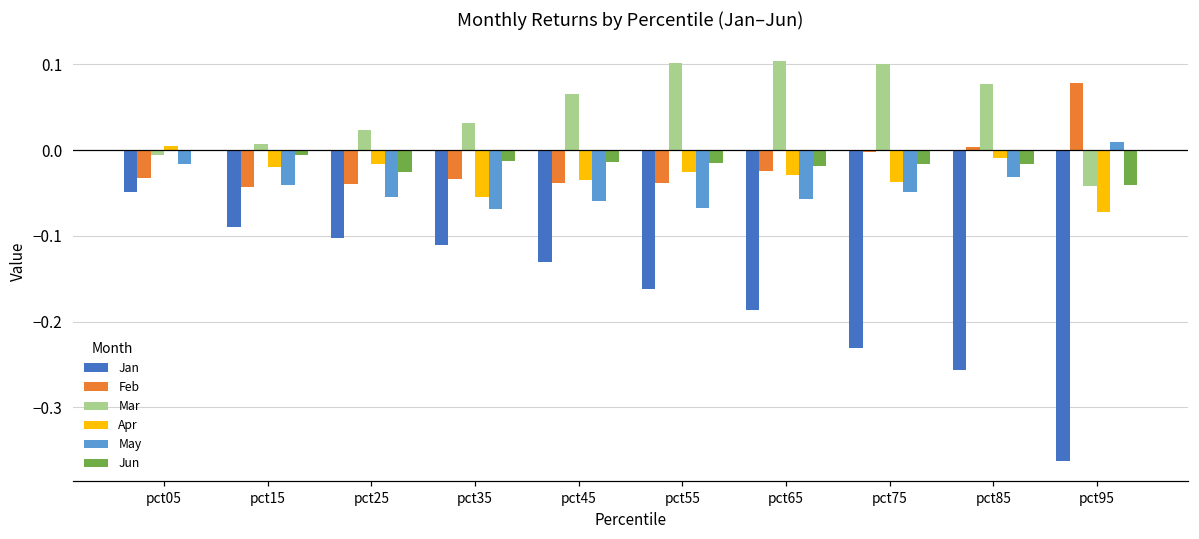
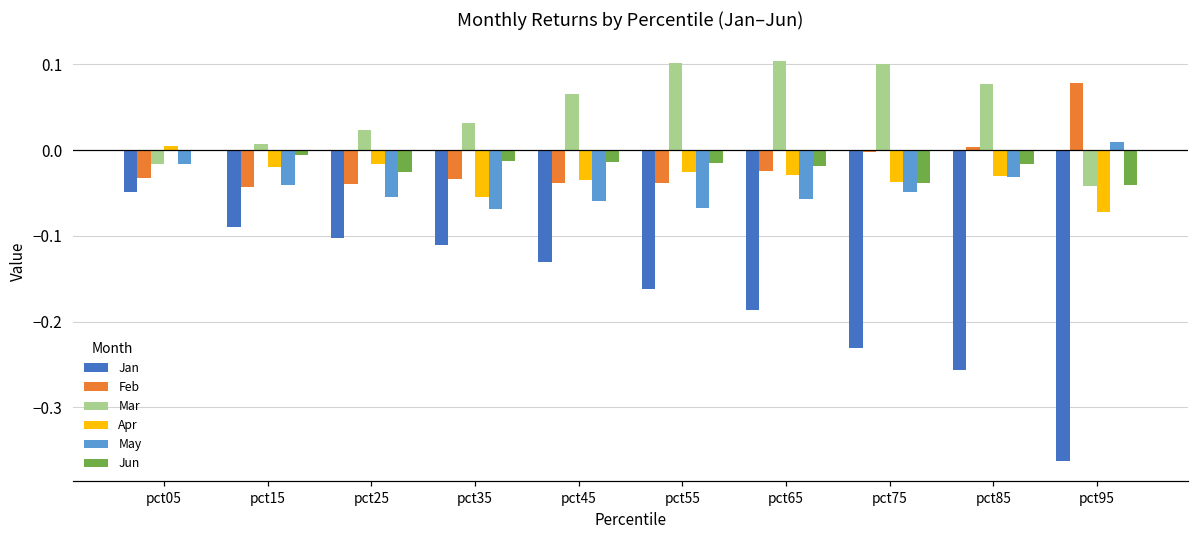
  {
    "Feb": {
      "pct05": -0.03,
      "pct15": -0.04,
      "pct25": -0.04,
      "pct35": -0.03,
      "pct45": -0.04,
      "pct55": -0.04,
      "pct65": -0.02,
      "pct85": 0.00,
      "pct95": 0.08
    },
    "Mar": {
-     "pct05": -0.01,
+     "pct05": -0.02,
      "pct15": 0.01,
      "pct25": 0.02,
      "pct35": 0.03,
      "pct45": 0.07,
      "pct55": 0.10,
      "pct65": 0.10,
      "pct75": 0.10,
      "pct85": 0.08,
      "pct95": -0.04
    },
    "Apr": {
      "pct05": 0.01,
      "pct15": -0.02,
      "pct25": -0.02,
      "pct35": -0.05,
      "pct45": -0.03,
      "pct55": -0.03,
      "pct65": -0.03,
      "pct75": -0.04,
-     "pct85": -0.01,
+     "pct85": -0.03,
      "pct95": -0.07
    },
    "Jun": {
      "pct15": -0.01,
      "pct25": -0.03,
      "pct35": -0.01,
      "pct45": -0.01,
      "pct55": -0.02,
      "pct65": -0.02,
-     "pct75": -0.02,
+     "pct75": -0.04,
      "pct85": -0.02,
      "pct95": -0.04
    }
  }
